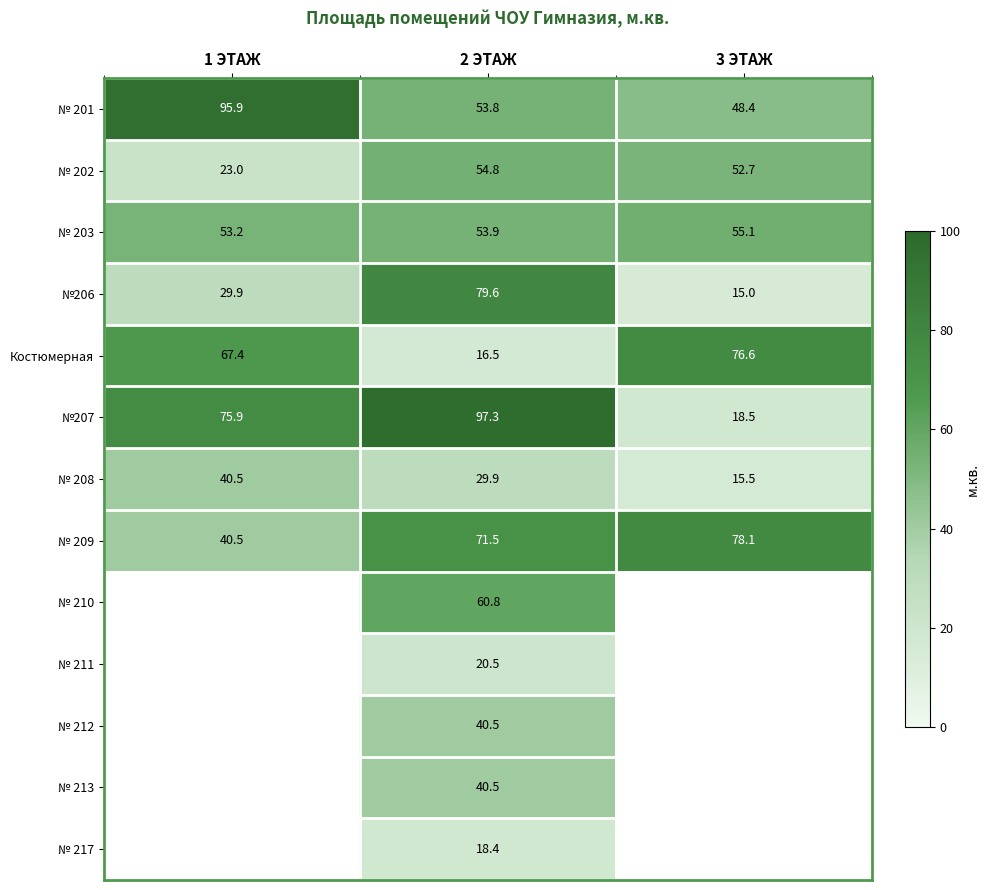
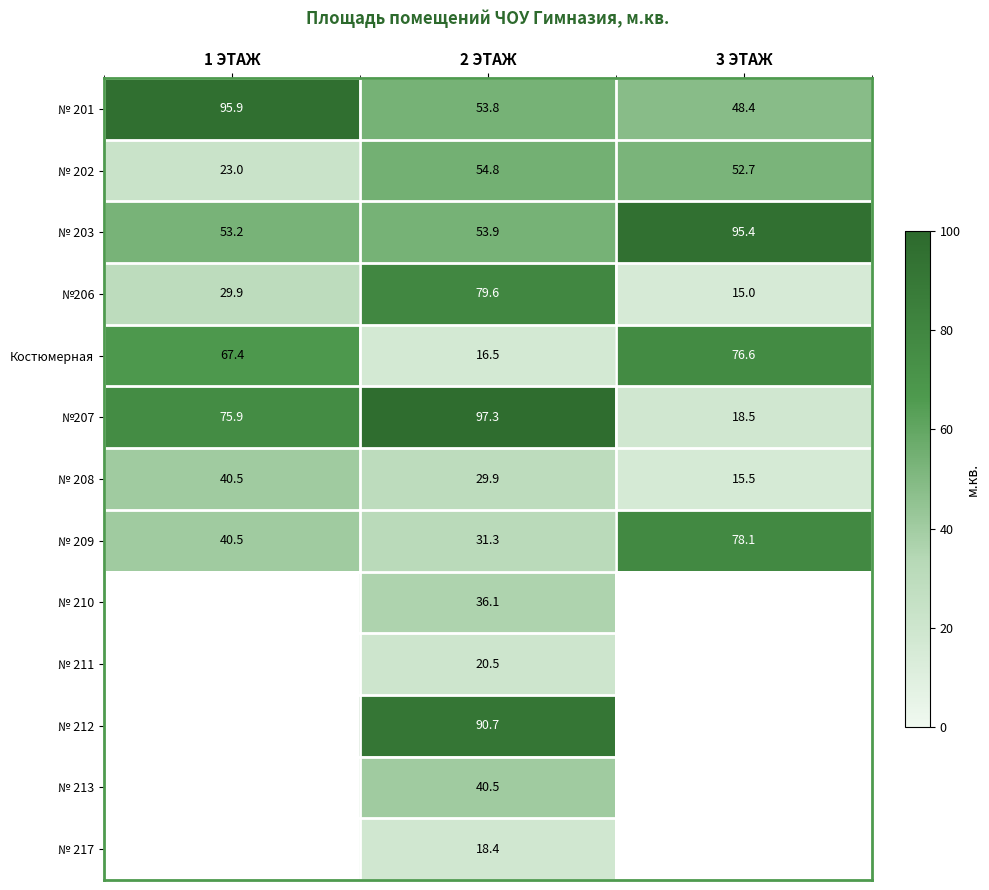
  {
    "№ 201": {
      "1 ЭТАЖ": 95.9,
      "2 ЭТАЖ": 53.8,
      "3 ЭТАЖ": 48.4
    },
    "№ 202": {
      "1 ЭТАЖ": 23.0,
      "2 ЭТАЖ": 54.8,
      "3 ЭТАЖ": 52.7
    },
    "№ 203": {
      "1 ЭТАЖ": 53.2,
      "2 ЭТАЖ": 53.9,
-     "3 ЭТАЖ": 55.1
+     "3 ЭТАЖ": 95.4
    },
    "№206": {
      "1 ЭТАЖ": 29.9,
      "2 ЭТАЖ": 79.6,
      "3 ЭТАЖ": 15.0
    },
    "Костюмерная": {
      "1 ЭТАЖ": 67.4,
      "2 ЭТАЖ": 16.5,
      "3 ЭТАЖ": 76.6
    },
    "№207": {
      "1 ЭТАЖ": 75.9,
      "2 ЭТАЖ": 97.3,
      "3 ЭТАЖ": 18.5
    },
    "№ 208": {
      "1 ЭТАЖ": 40.5,
      "2 ЭТАЖ": 29.9,
      "3 ЭТАЖ": 15.5
    },
    "№ 209": {
      "1 ЭТАЖ": 40.5,
-     "2 ЭТАЖ": 71.5,
+     "2 ЭТАЖ": 31.3,
      "3 ЭТАЖ": 78.1
    },
    "№ 210": {
-     "2 ЭТАЖ": 60.8
+     "2 ЭТАЖ": 36.1
    },
    "№ 211": {
      "2 ЭТАЖ": 20.5
    },
    "№ 212": {
-     "2 ЭТАЖ": 40.5
+     "2 ЭТАЖ": 90.7
    },
    "№ 213": {
      "2 ЭТАЖ": 40.5
    },
    "№ 217": {
      "2 ЭТАЖ": 18.4
    }
  }
